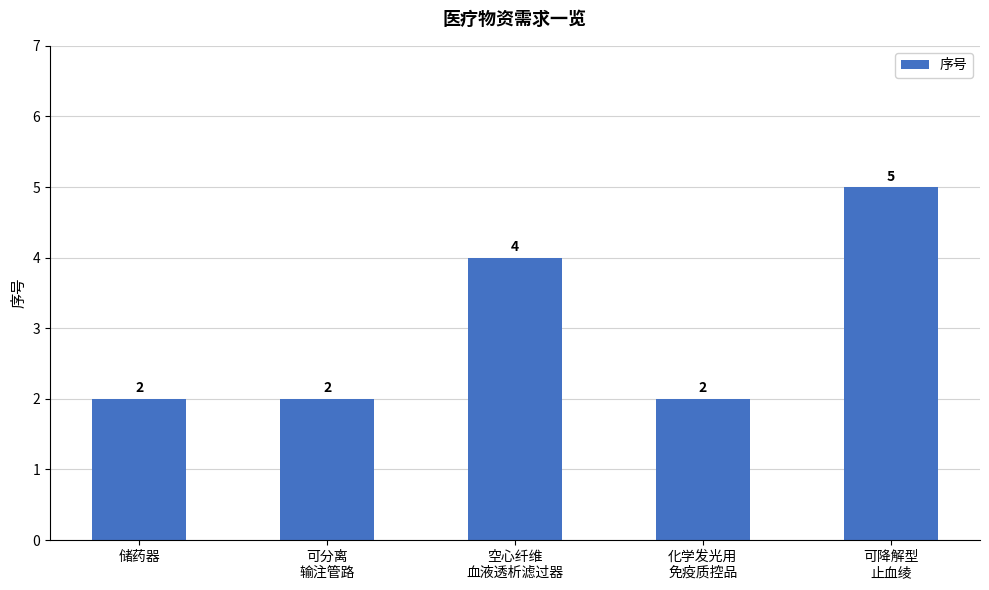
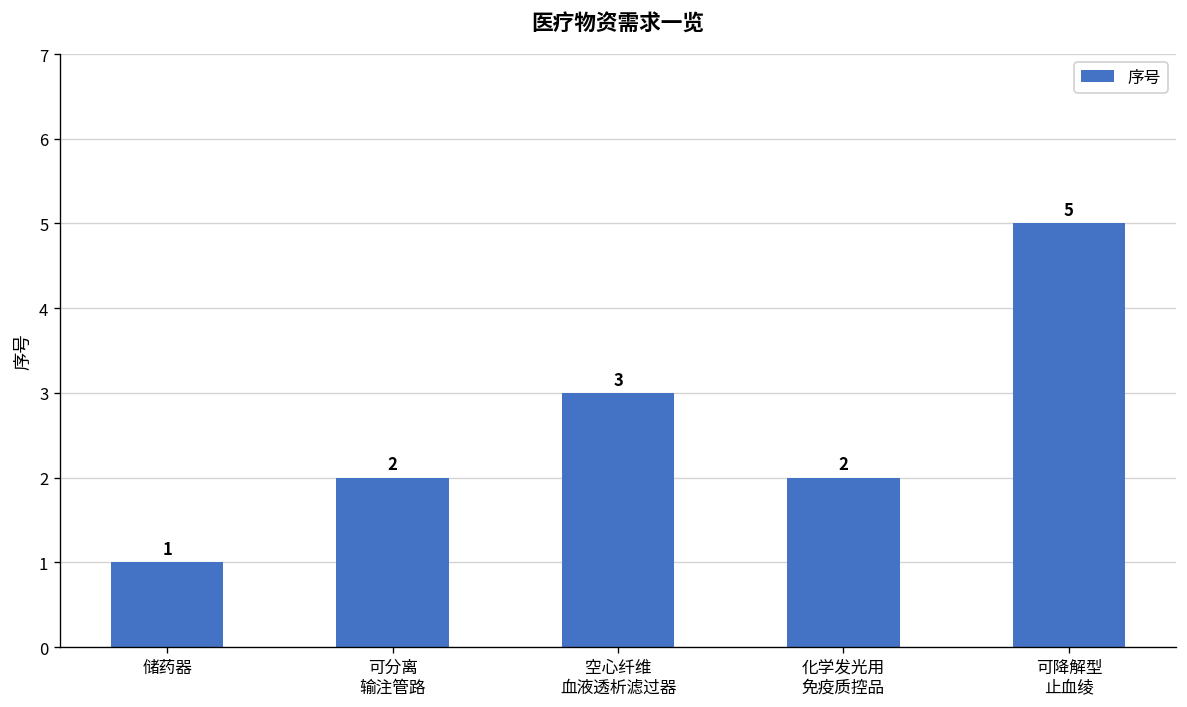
  {
-   "储药器": 2,
+   "储药器": 1,
    "可分离 输注管路": 2,
-   "空心纤维 血液透析滤过器": 4,
+   "空心纤维 血液透析滤过器": 3,
    "化学发光用 免疫质控品": 2,
    "可降解型 止血绫": 5
  }
